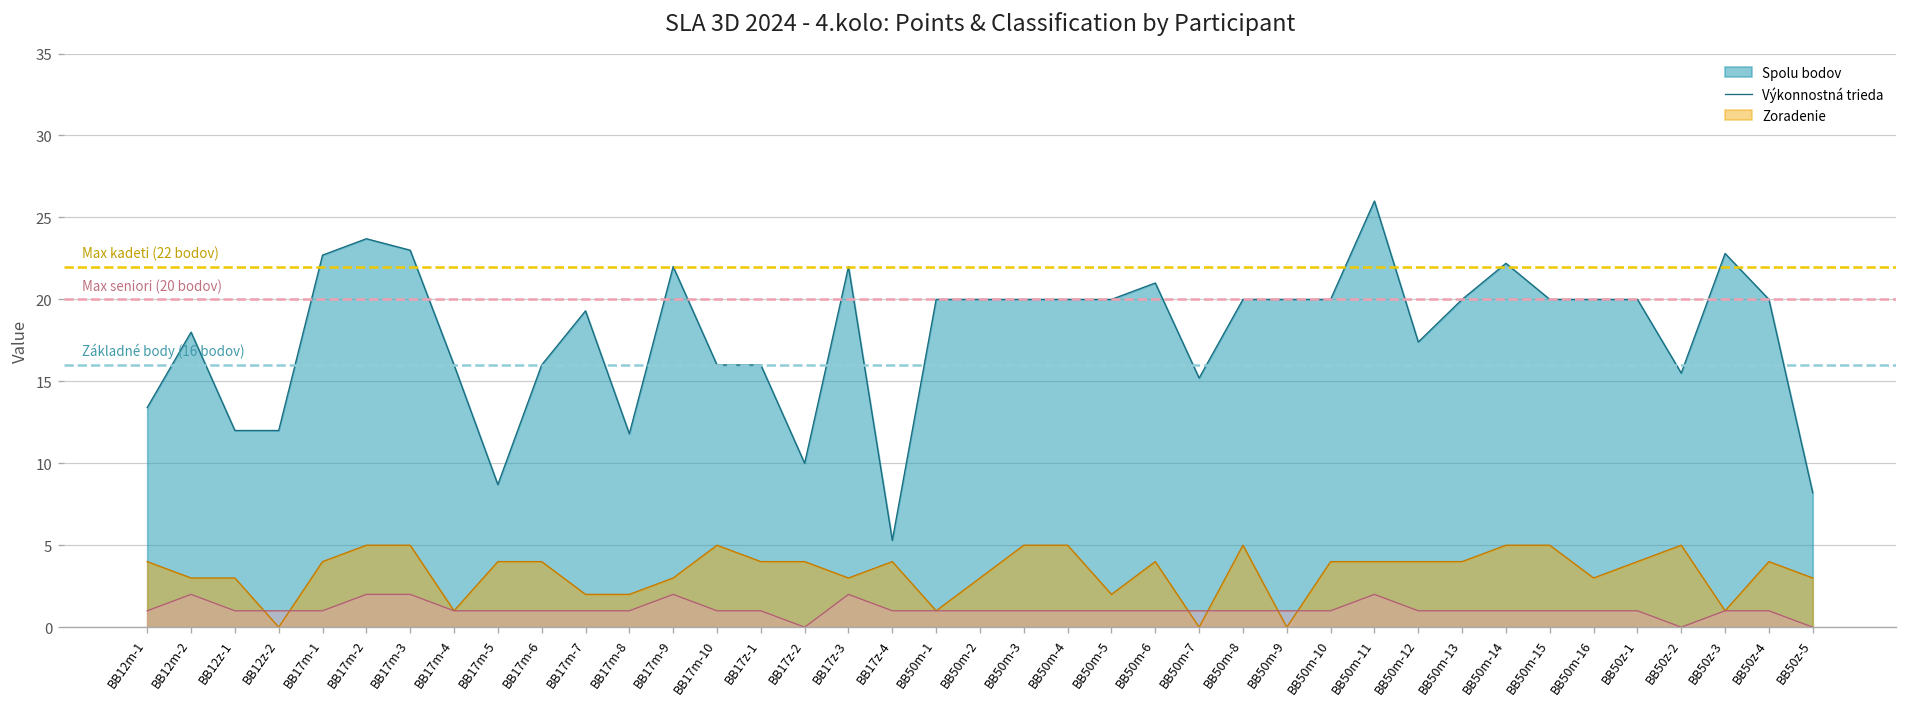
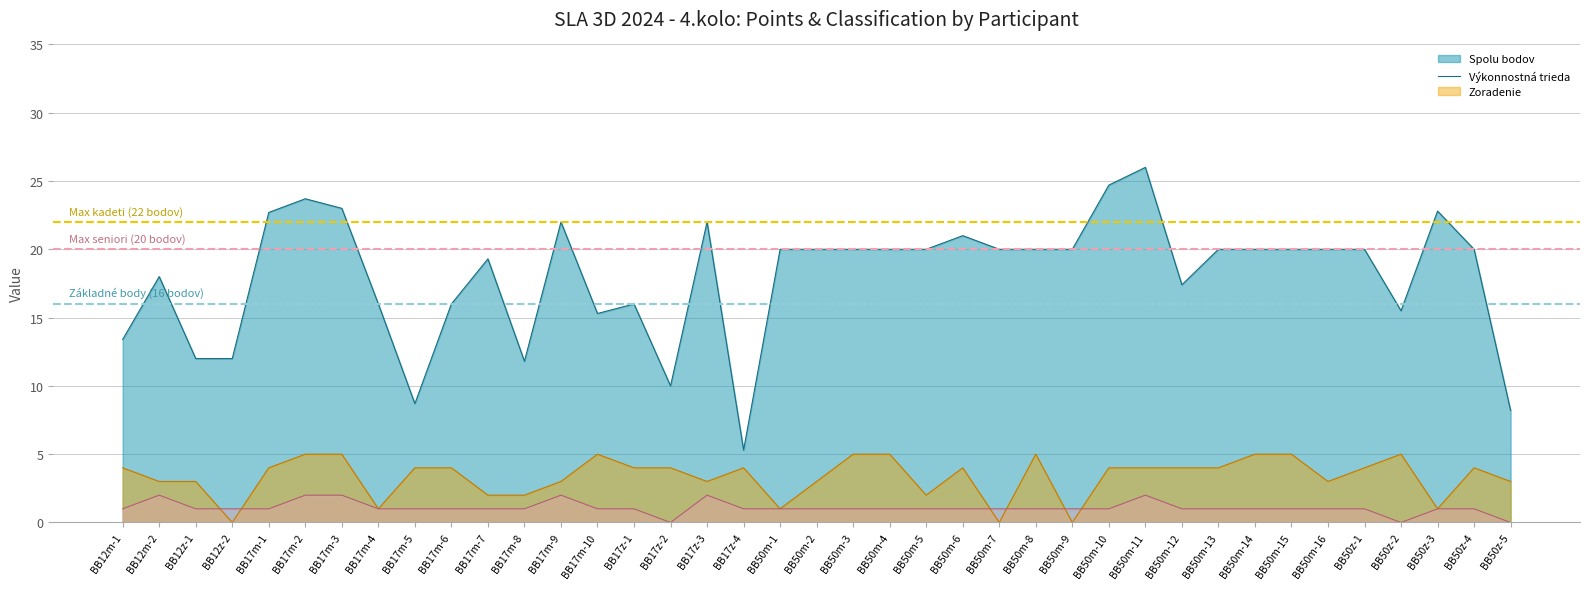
  {
    "Spolu bodov": {
      "BB12m-1": 13.4,
      "BB12z-1": 12.0,
      "BB12z-2": 12.0,
      "BB17m-1": 22.7,
      "BB17m-2": 23.7,
      "BB17m-3": 23.0,
      "BB17m-4": 16.0,
      "BB17m-5": 8.7,
      "BB17m-6": 16.0,
      "BB17m-7": 19.3,
      "BB17m-8": 11.8,
      "BB17m-9": 22.0,
-     "BB17m-10": 16.0,
+     "BB17m-10": 15.3,
      "BB17z-1": 16.0,
      "BB17z-2": 10.0,
      "BB17z-3": 22.0,
      "BB17z-4": 5.3,
      "BB50m-1": 20.0,
      "BB50m-2": 20.0,
      "BB50m-3": 20.0,
      "BB50m-4": 20.0,
      "BB50m-5": 20.0,
      "BB50m-6": 21.0,
-     "BB50m-7": 15.2,
+     "BB50m-7": 20.0,
      "BB50m-8": 20.0,
      "BB50m-9": 20.0,
-     "BB50m-10": 20.0,
+     "BB50m-10": 24.7,
      "BB50m-11": 26.0,
      "BB50m-12": 17.4,
      "BB50m-13": 20.0,
-     "BB50m-14": 22.2,
+     "BB50m-14": 20.0,
      "BB50m-15": 20.0,
      "BB50m-16": 20.0,
      "BB50z-1": 20.0,
      "BB50z-2": 15.5,
      "BB50z-3": 22.8,
      "BB50z-4": 20.0,
      "BB50z-5": 8.2
    }
  }
